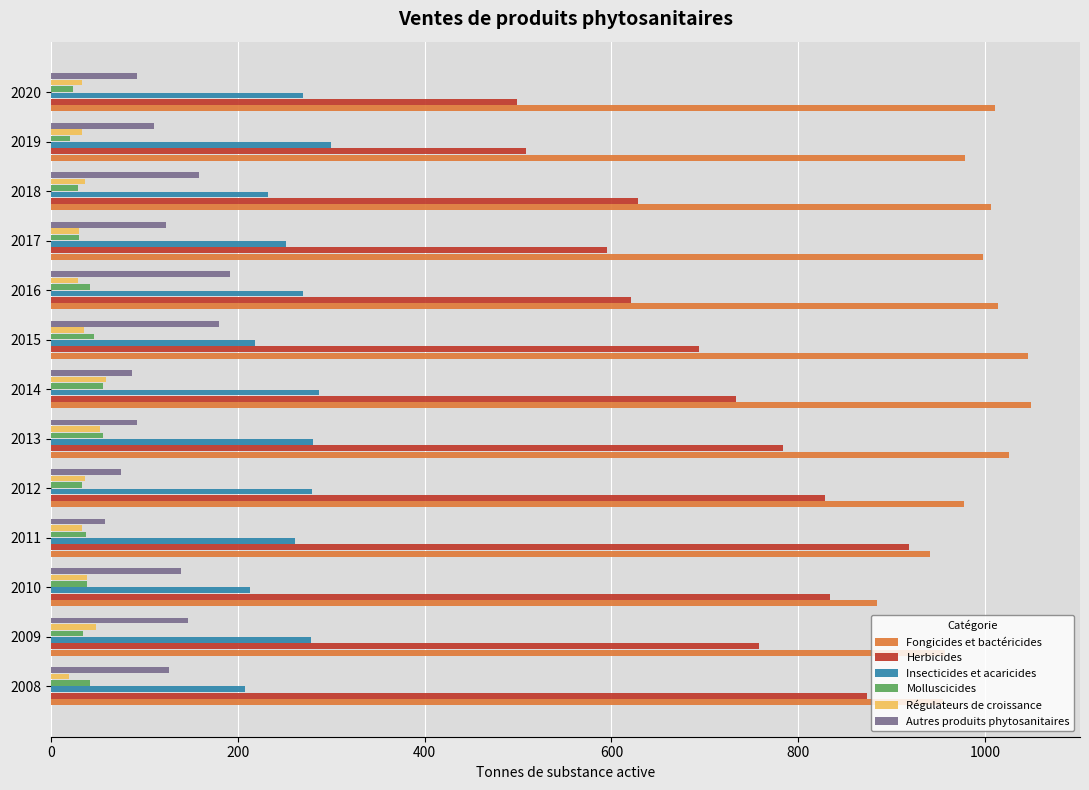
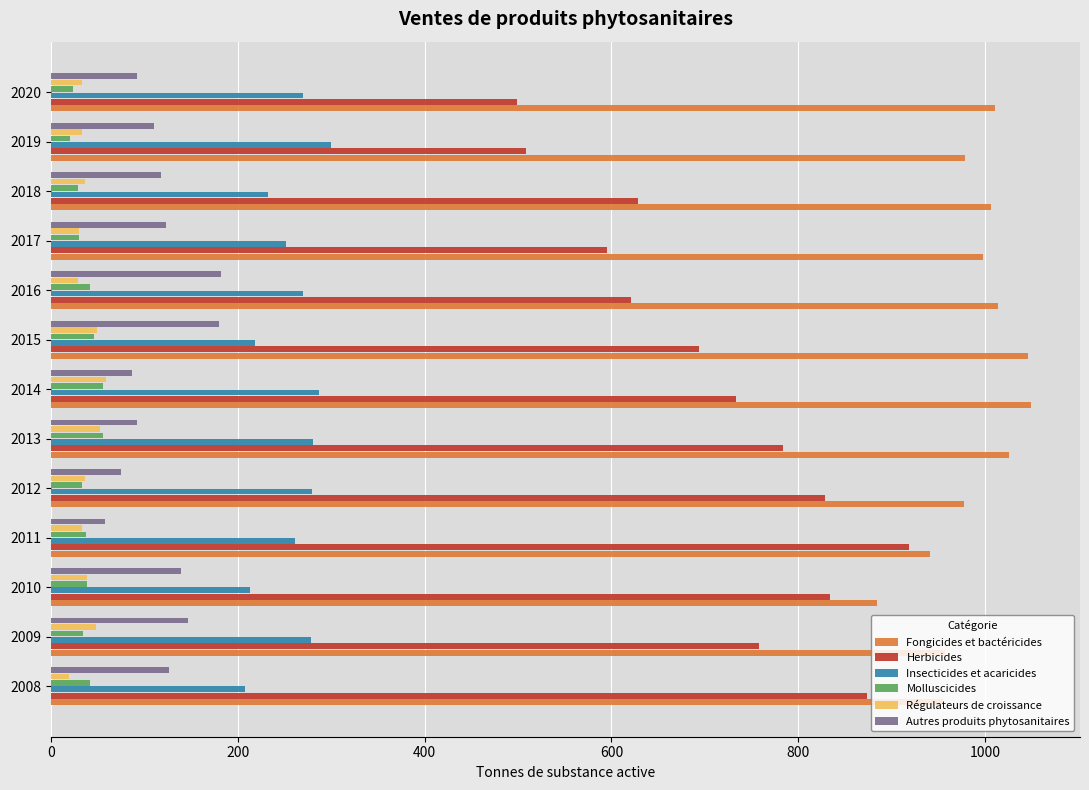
  {
    "Fongicides et bactéricides": {
      "2020": 1010,
      "2019": 980,
      "2018": 1010,
      "2017": 1000,
      "2016": 1010,
      "2015": 1050,
      "2014": 1050,
      "2013": 1030,
      "2012": 980,
      "2011": 940,
      "2010": 880
    },
    "Herbicides": {
      "2020": 500,
      "2019": 510,
      "2018": 630,
      "2017": 600,
      "2016": 620,
      "2015": 690,
      "2014": 730,
      "2013": 780,
      "2012": 830,
      "2011": 920,
      "2010": 830,
      "2009": 760,
      "2008": 870
    },
    "Insecticides et acaricides": {
      "2020": 270,
      "2019": 300,
      "2018": 230,
      "2017": 250,
      "2016": 270,
      "2015": 220,
      "2014": 290,
      "2013": 280,
      "2012": 280,
      "2011": 260,
      "2010": 210,
      "2009": 280,
      "2008": 210
    },
    "Molluscicides": {
      "2020": 20,
      "2019": 20,
      "2018": 30,
      "2017": 30,
      "2016": 40,
      "2015": 50,
      "2014": 60,
      "2013": 60,
      "2012": 30,
      "2011": 40,
      "2010": 40,
      "2009": 30,
      "2008": 40
    },
    "Régulateurs de croissance": {
      "2020": 30,
      "2019": 30,
      "2018": 40,
      "2017": 30,
      "2016": 30,
-     "2015": 40,
+     "2015": 50,
      "2014": 60,
      "2013": 50,
      "2012": 40,
      "2011": 30,
      "2010": 40,
      "2009": 50,
      "2008": 20
    },
    "Autres produits phytosanitaires": {
      "2020": 90,
      "2019": 110,
-     "2018": 160,
+     "2018": 120,
      "2017": 120,
-     "2016": 190,
+     "2016": 180,
      "2015": 180,
      "2014": 90,
      "2013": 90,
      "2012": 80,
      "2011": 60,
      "2010": 140,
      "2009": 150,
      "2008": 130
    }
  }
